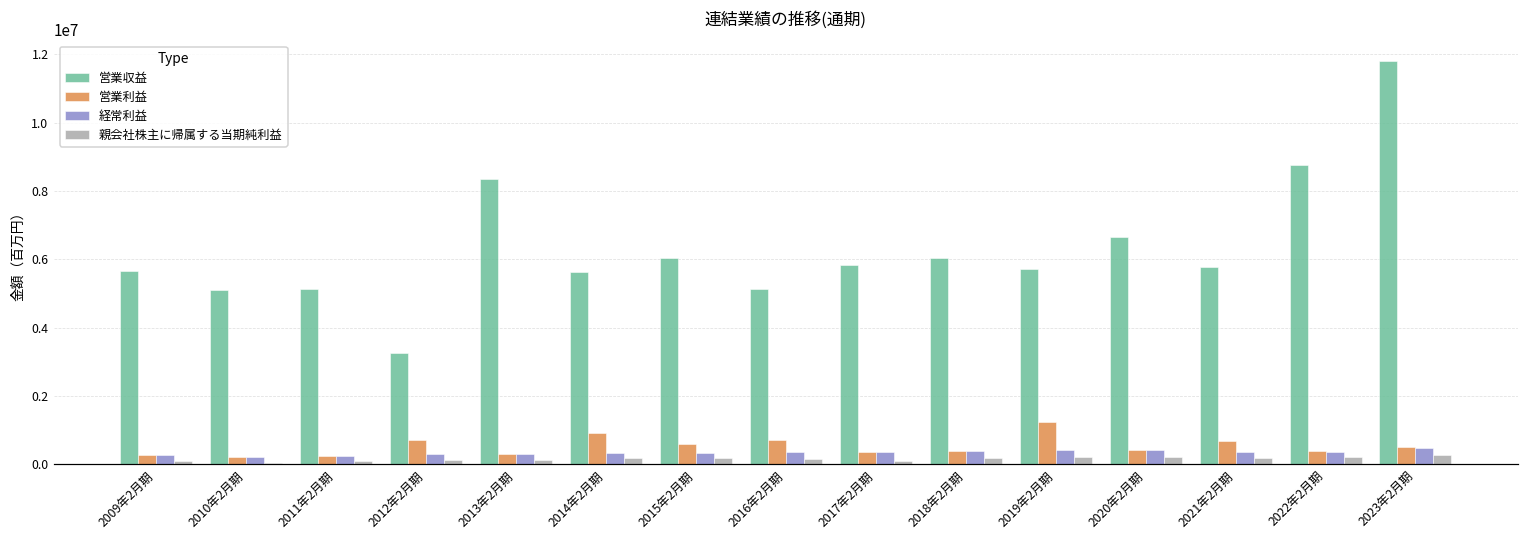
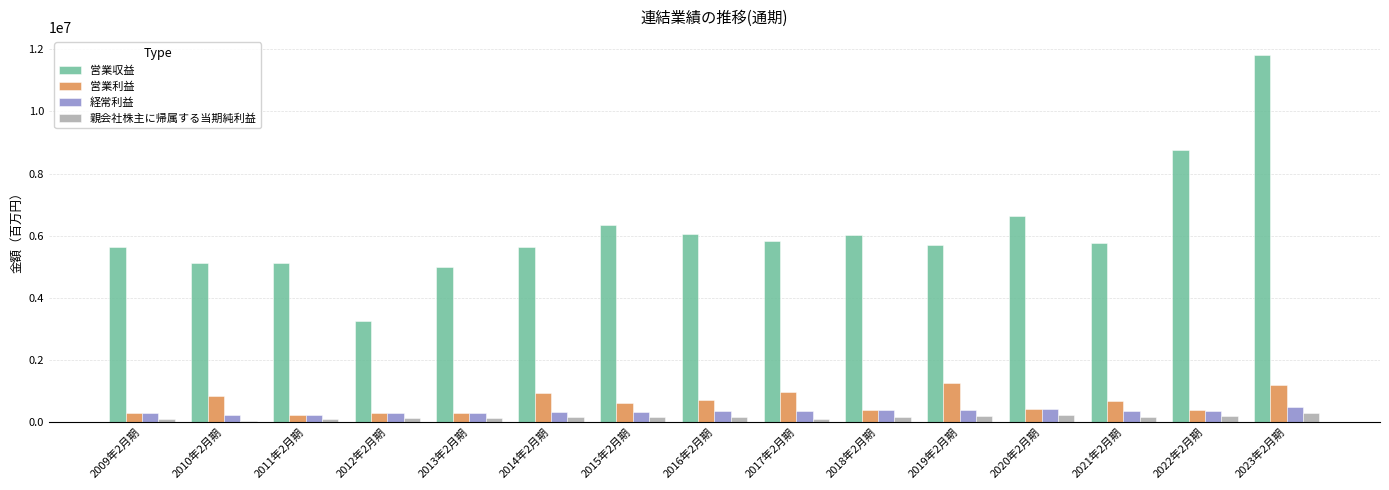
  {
    "営業収益": {
      "2009年2月期": 5600000,
      "2010年2月期": 5100000,
      "2011年2月期": 5100000,
      "2012年2月期": 3200000,
-     "2013年2月期": 8300000,
+     "2013年2月期": 5000000,
      "2014年2月期": 5600000,
-     "2015年2月期": 6000000,
-     "2016年2月期": 5100000,
+     "2015年2月期": 6300000,
+     "2016年2月期": 6000000,
      "2017年2月期": 5800000,
      "2018年2月期": 6000000,
      "2019年2月期": 5700000,
      "2020年2月期": 6600000,
      "2021年2月期": 5800000,
      "2022年2月期": 8700000,
      "2023年2月期": 11800000
    },
    "営業利益": {
      "2009年2月期": 300000,
-     "2010年2月期": 200000,
+     "2010年2月期": 800000,
      "2011年2月期": 200000,
-     "2012年2月期": 700000,
+     "2012年2月期": 300000,
      "2013年2月期": 300000,
      "2014年2月期": 900000,
      "2015年2月期": 600000,
      "2016年2月期": 700000,
-     "2017年2月期": 400000,
+     "2017年2月期": 1000000,
      "2018年2月期": 400000,
      "2019年2月期": 1200000,
      "2020年2月期": 400000,
      "2021年2月期": 700000,
      "2022年2月期": 400000,
-     "2023年2月期": 500000
+     "2023年2月期": 1200000
    }
  }
